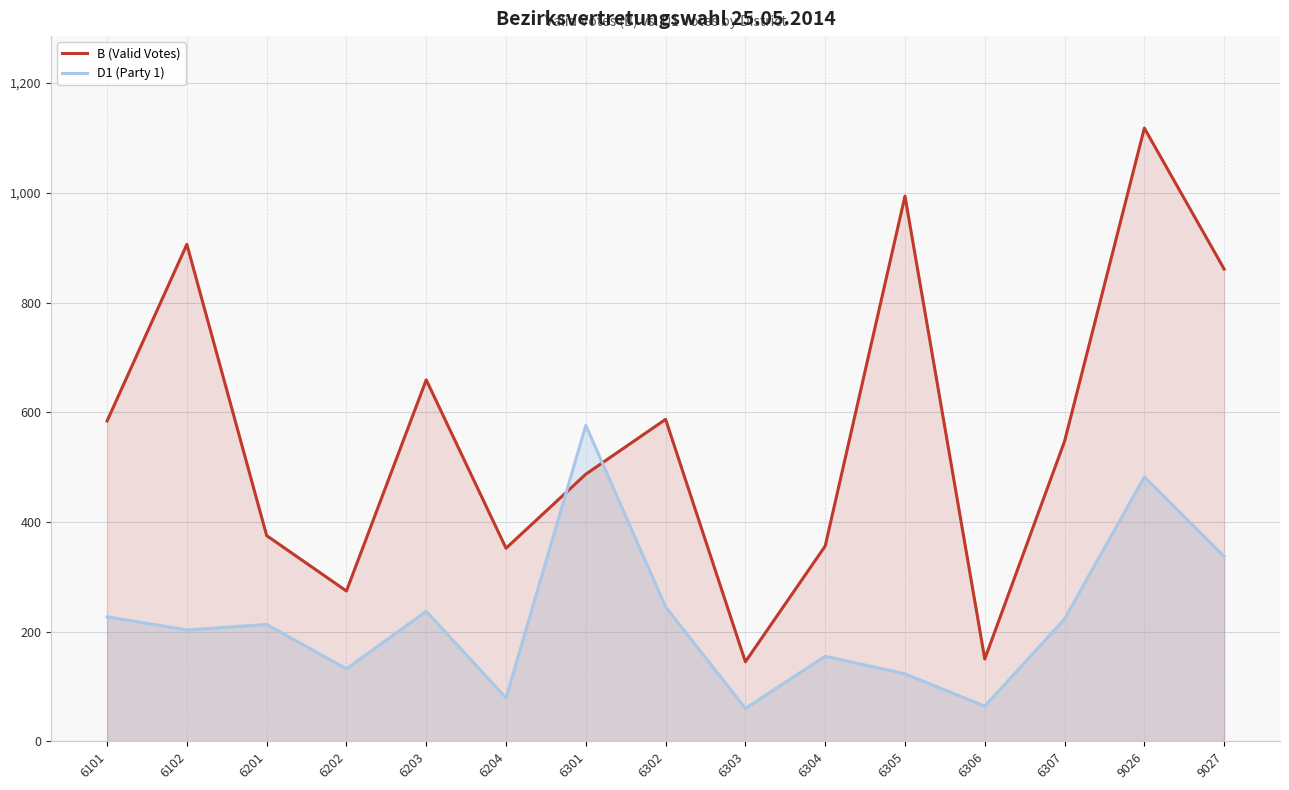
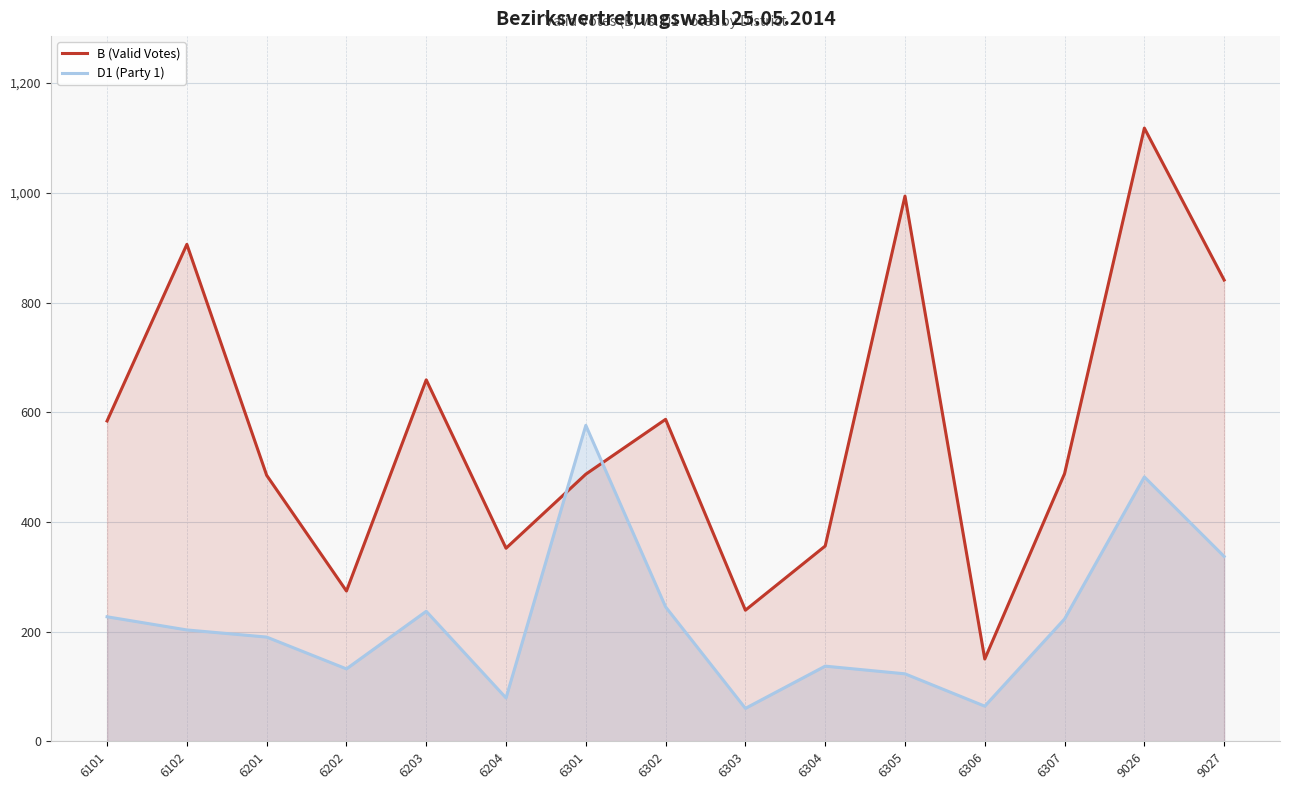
  {
    "B (Valid Votes)": {
      "6101": "580",
      "6102": "910",
-     "6201": "380",
+     "6201": "490",
      "6202": "270",
      "6203": "660",
      "6204": "350",
      "6301": "490",
      "6302": "590",
-     "6303": "150",
+     "6303": "240",
      "6304": "360",
      "6305": "990",
      "6306": "150",
-     "6307": "550",
+     "6307": "490",
      "9026": "1,120",
-     "9027": "860"
+     "9027": "840"
    },
    "D1 (Party 1)": {
      "6101": "230",
      "6102": "200",
-     "6201": "210",
+     "6201": "190",
      "6202": "130",
      "6203": "240",
      "6204": "80",
      "6301": "580",
      "6302": "250",
      "6303": "60",
-     "6304": "160",
+     "6304": "140",
      "6305": "120",
      "6306": "60",
      "6307": "220",
      "9026": "480",
      "9027": "340"
    }
  }
